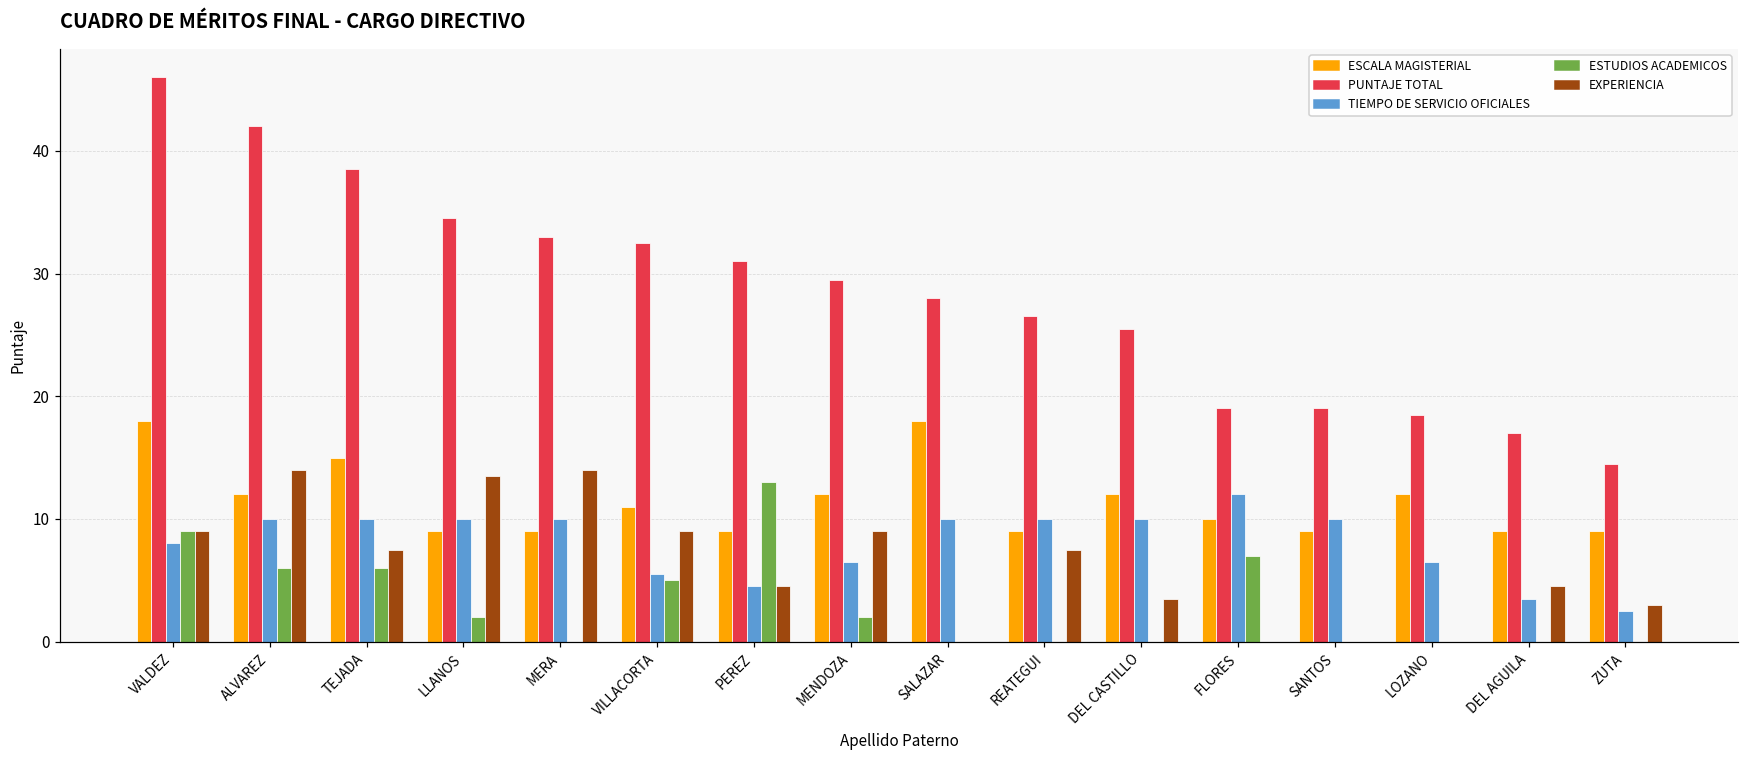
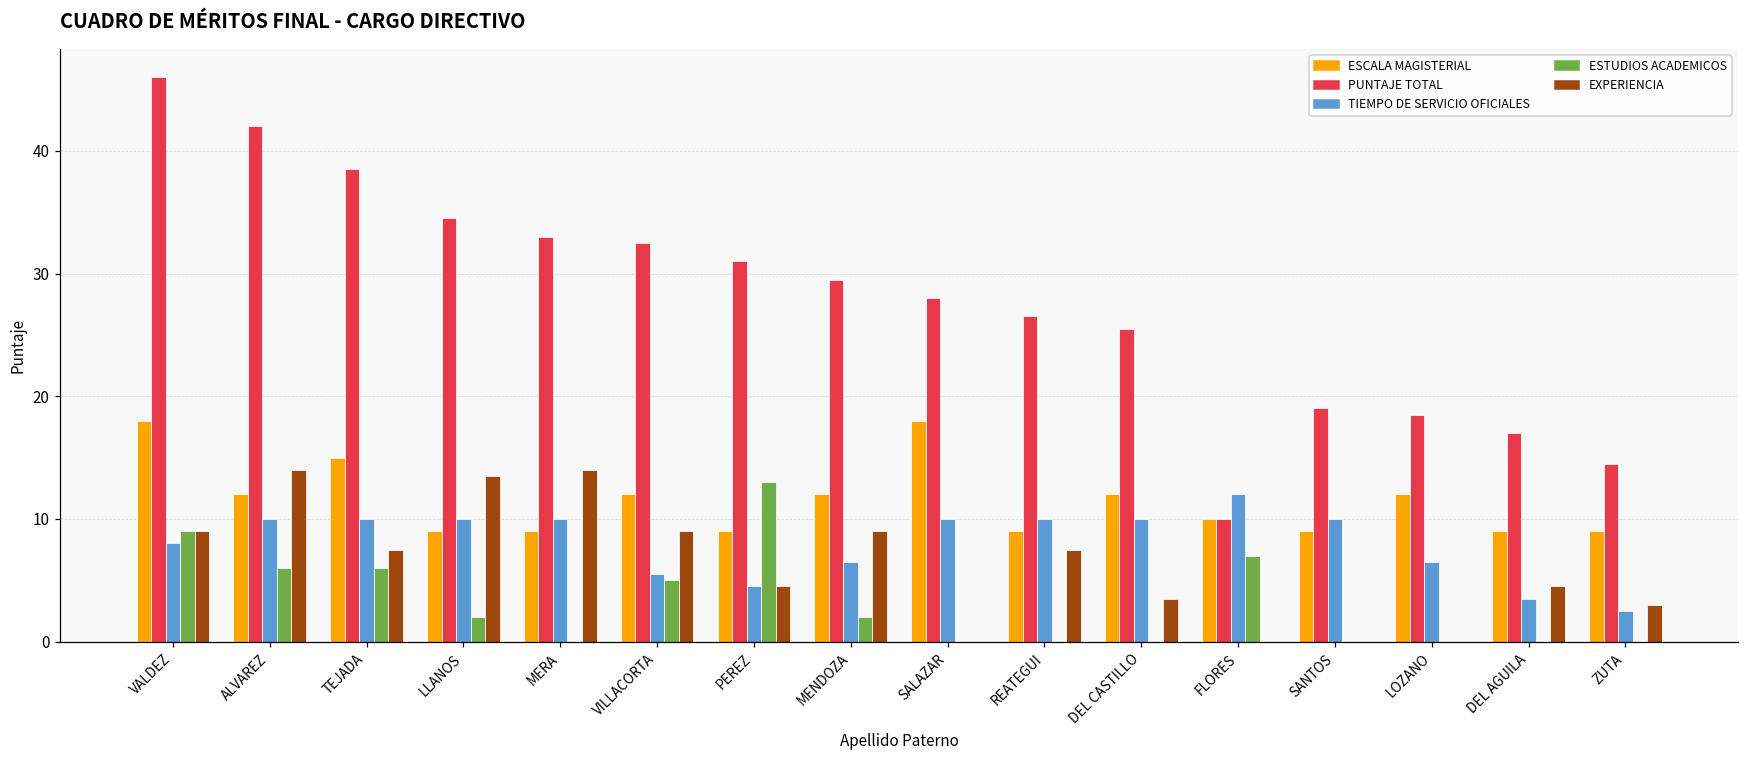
  {
    "ESCALA MAGISTERIAL": {
      "VALDEZ": 18,
      "ALVAREZ": 12,
      "TEJADA": 15,
      "LLANOS": 9,
      "MERA": 9,
-     "VILLACORTA": 11,
+     "VILLACORTA": 12,
      "PEREZ": 9,
      "MENDOZA": 12,
      "SALAZAR": 18,
      "REATEGUI": 9,
      "DEL CASTILLO": 12,
      "FLORES": 10,
      "SANTOS": 9,
      "LOZANO": 12,
      "DEL AGUILA": 9,
      "ZUTA": 9
    },
    "PUNTAJE TOTAL": {
      "VALDEZ": 46,
      "ALVAREZ": 42,
      "TEJADA": 38.5,
      "LLANOS": 34.5,
      "MERA": 33,
      "VILLACORTA": 32.5,
      "PEREZ": 31,
      "MENDOZA": 29.5,
      "SALAZAR": 28,
      "REATEGUI": 26.5,
      "DEL CASTILLO": 25.5,
-     "FLORES": 19,
+     "FLORES": 10,
      "SANTOS": 19,
      "LOZANO": 18.5,
      "DEL AGUILA": 17,
      "ZUTA": 14.5
    },
    "TIEMPO DE SERVICIO OFICIALES": {
      "VALDEZ": 8,
      "ALVAREZ": 10,
      "TEJADA": 10,
      "LLANOS": 10,
      "MERA": 10,
      "VILLACORTA": 5.5,
      "PEREZ": 4.5,
      "MENDOZA": 6.5,
      "SALAZAR": 10,
      "REATEGUI": 10,
      "DEL CASTILLO": 10,
      "FLORES": 12,
      "SANTOS": 10,
      "LOZANO": 6.5,
      "DEL AGUILA": 3.5,
      "ZUTA": 2.5
    },
    "ESTUDIOS ACADEMICOS": {
      "VALDEZ": 9,
      "ALVAREZ": 6,
      "TEJADA": 6,
      "LLANOS": 2,
      "MERA": 0,
      "VILLACORTA": 5,
      "PEREZ": 13,
      "MENDOZA": 2,
      "SALAZAR": 0,
      "REATEGUI": 0,
      "DEL CASTILLO": 0,
      "FLORES": 7,
      "SANTOS": 0,
      "LOZANO": 0,
      "DEL AGUILA": 0,
      "ZUTA": 0
    },
    "EXPERIENCIA": {
      "VALDEZ": 9,
      "ALVAREZ": 14,
      "TEJADA": 7.5,
      "LLANOS": 13.5,
      "MERA": 14,
      "VILLACORTA": 9,
      "PEREZ": 4.5,
      "MENDOZA": 9,
      "SALAZAR": 0,
      "REATEGUI": 7.5,
      "DEL CASTILLO": 3.5,
      "FLORES": 0,
      "SANTOS": 0,
      "LOZANO": 0,
      "DEL AGUILA": 4.5,
      "ZUTA": 3
    }
  }
